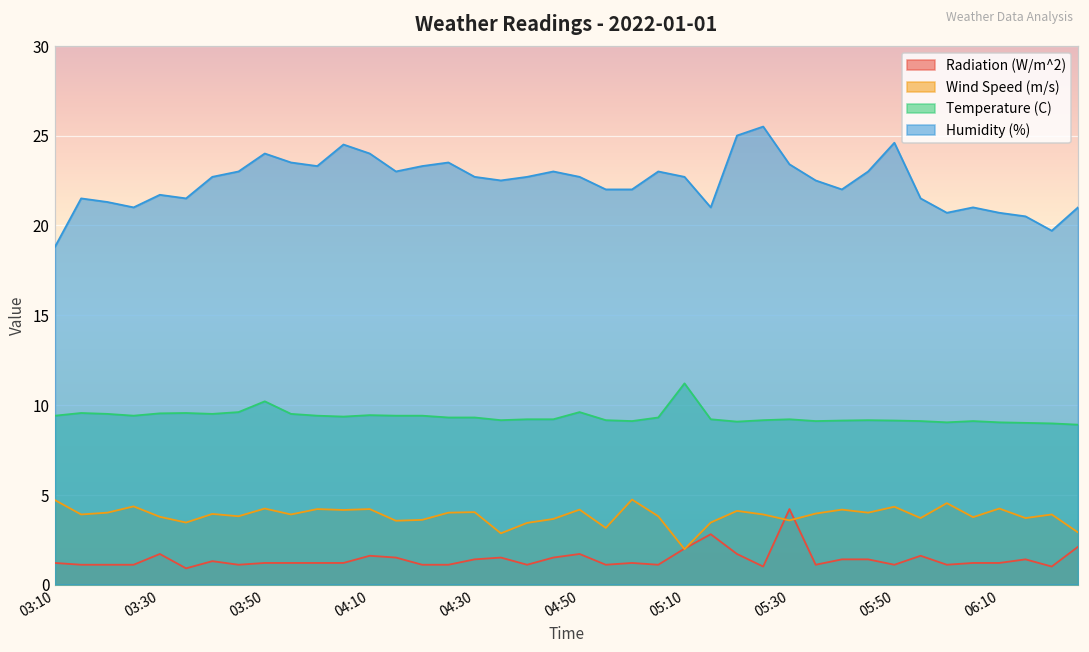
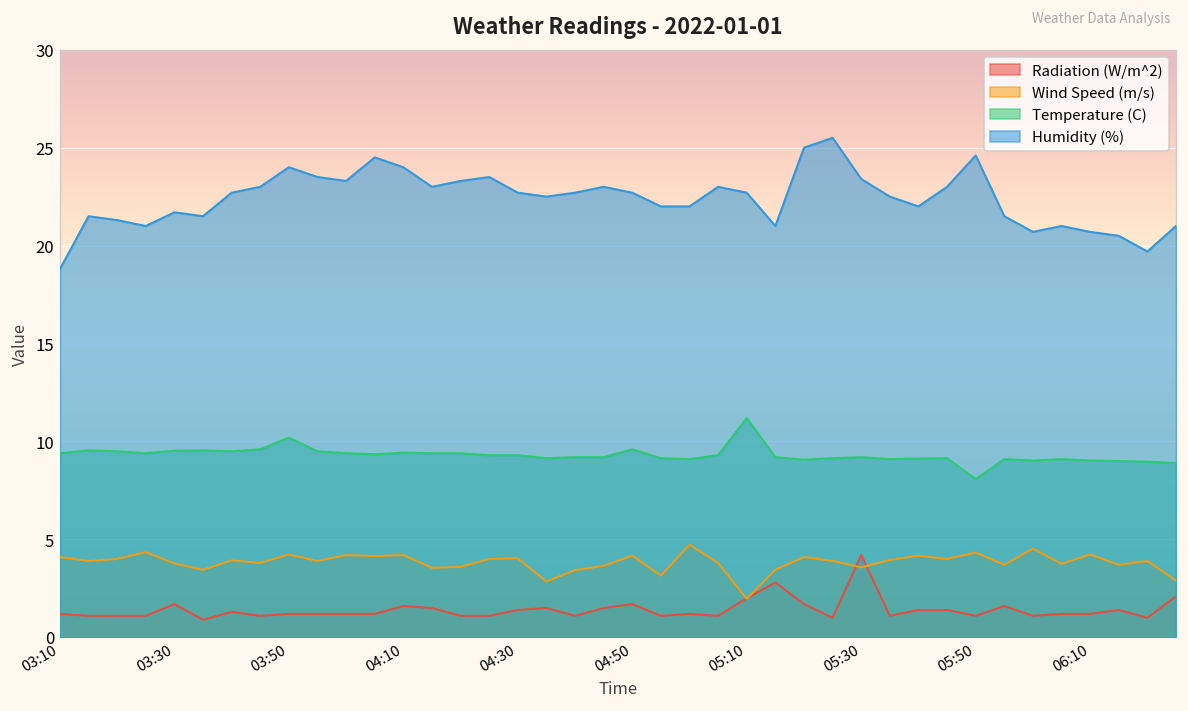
  {
    "Radiation (W/m^2)": {
      "03:10": 1.2,
      "03:30": 1.7,
      "03:50": 1.2,
      "04:10": 1.6,
      "04:30": 1.4,
      "04:50": 1.7,
      "05:30": 4.2,
      "05:50": 1.1,
      "06:10": 1.2
    },
    "Wind Speed (m/s)": {
-     "03:10": 4.7,
+     "03:10": 4.1,
      "03:30": 3.8,
      "03:50": 4.2,
      "04:10": 4.2,
      "04:30": 4.0,
      "04:50": 4.2,
      "05:30": 3.6,
      "05:50": 4.3,
      "06:10": 4.2
    },
    "Temperature (C)": {
      "03:10": 9.4,
      "03:30": 9.5,
      "03:50": 10.2,
      "04:10": 9.4,
      "04:30": 9.3,
      "04:50": 9.6,
      "05:10": 11.2,
      "05:30": 9.2,
-     "05:50": 9.1,
+     "05:50": 8.1,
      "06:10": 9.0
    },
    "Humidity (%)": {
      "03:10": 18.8,
      "03:30": 21.7,
      "03:50": 24.0,
      "04:10": 24.0,
      "04:30": 22.7,
      "04:50": 22.7,
      "05:10": 22.7,
      "05:30": 23.4,
      "05:50": 24.6,
      "06:10": 20.7
    }
  }
